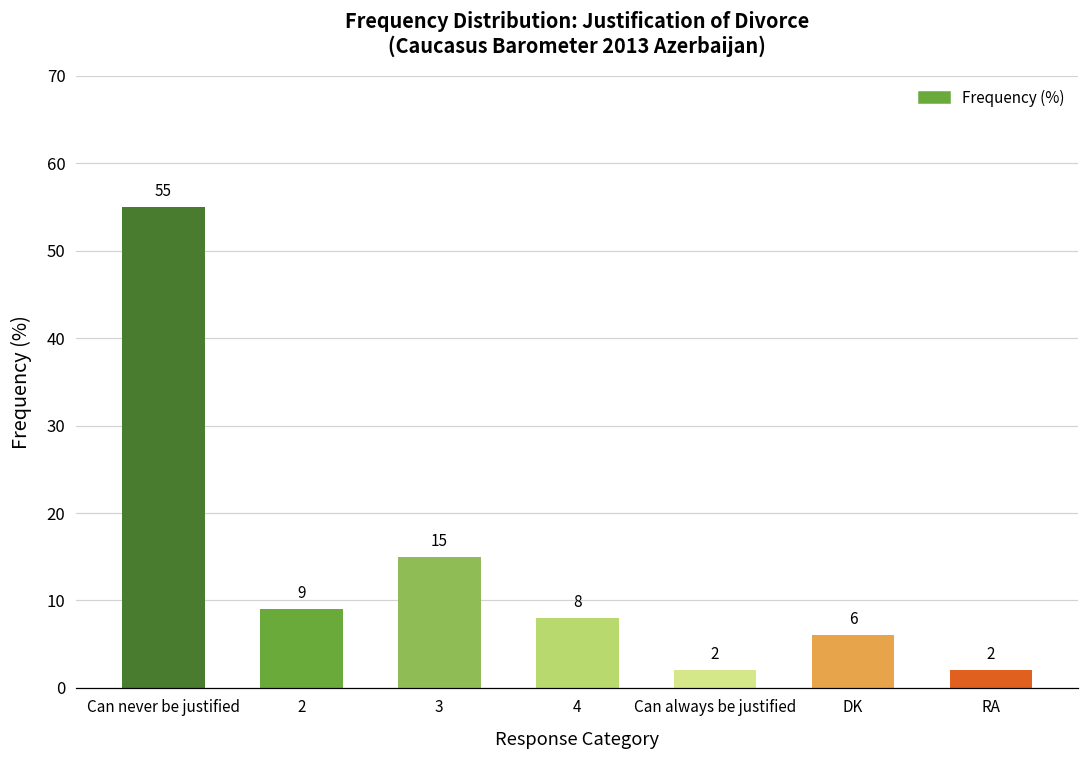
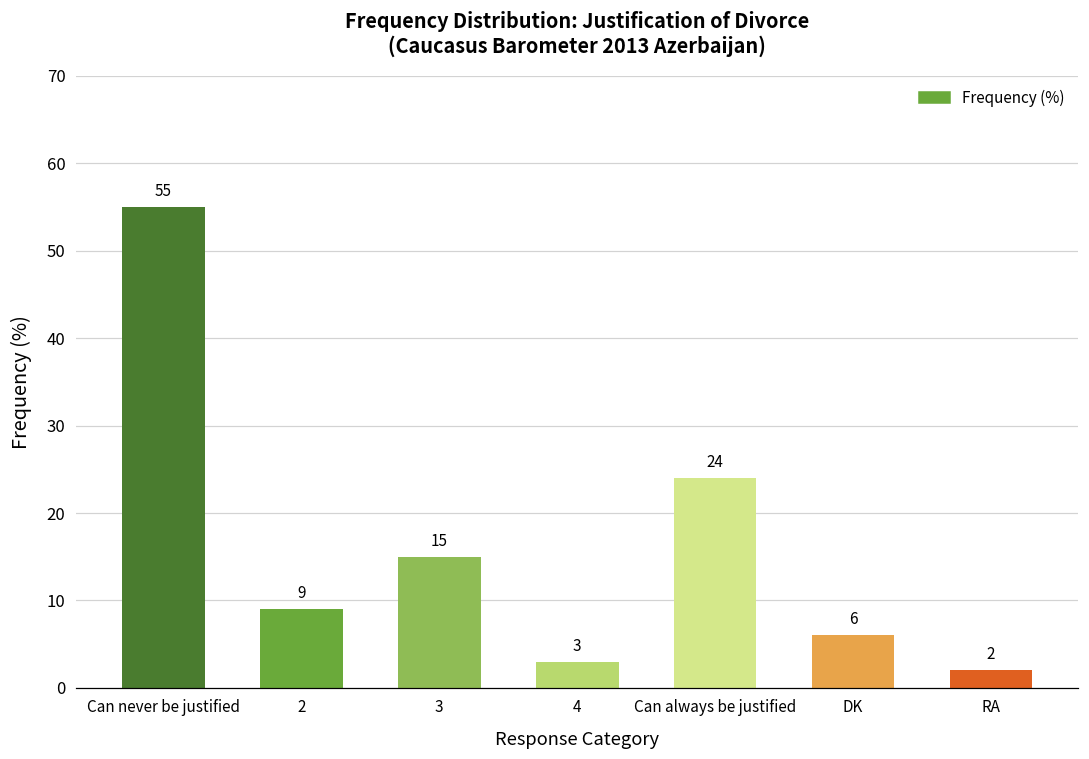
  {
    "Can never be justified": 55,
    "2": 9,
    "3": 15,
-   "4": 8,
-   "Can always be justified": 2,
+   "4": 3,
+   "Can always be justified": 24,
    "DK": 6,
    "RA": 2
  }
